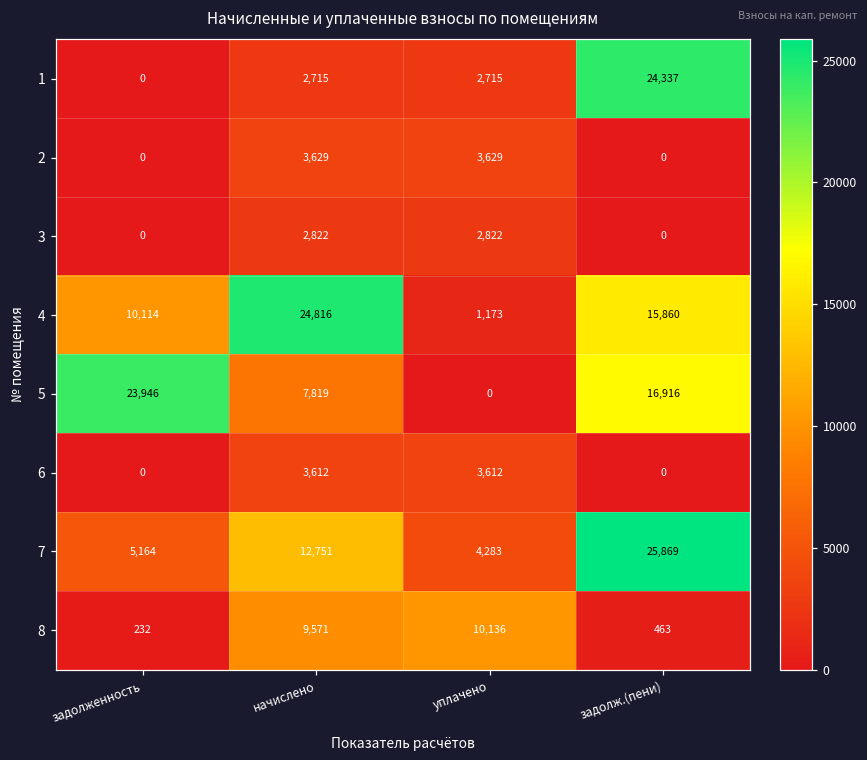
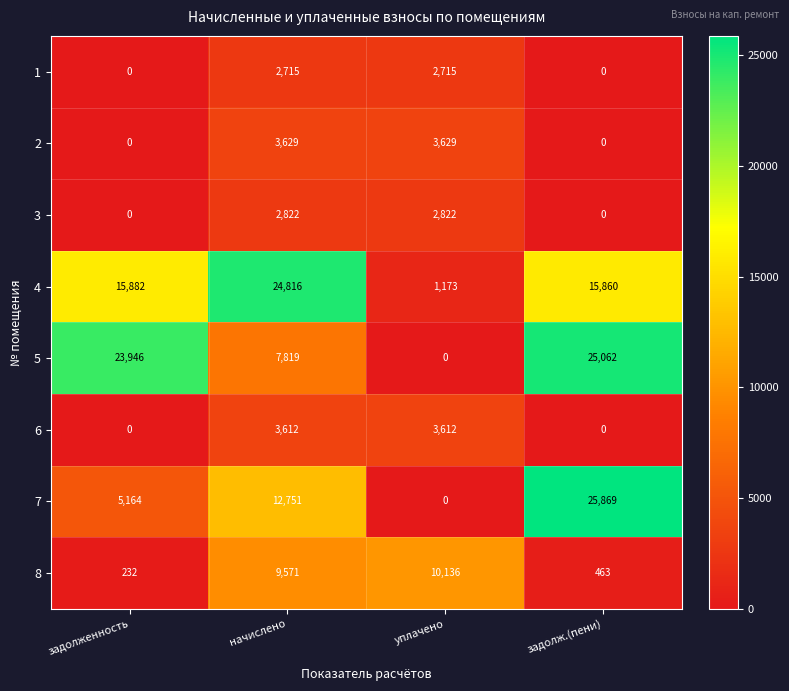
  {
    "1": {
      "задолженность": "0",
      "начислено": "2,715",
      "уплачено": "2,715",
-     "задолж.(пени)": "24,337"
+     "задолж.(пени)": "0"
    },
    "2": {
      "задолженность": "0",
      "начислено": "3,629",
      "уплачено": "3,629",
      "задолж.(пени)": "0"
    },
    "3": {
      "задолженность": "0",
      "начислено": "2,822",
      "уплачено": "2,822",
      "задолж.(пени)": "0"
    },
    "4": {
-     "задолженность": "10,114",
+     "задолженность": "15,882",
      "начислено": "24,816",
      "уплачено": "1,173",
      "задолж.(пени)": "15,860"
    },
    "5": {
      "задолженность": "23,946",
      "начислено": "7,819",
      "уплачено": "0",
-     "задолж.(пени)": "16,916"
+     "задолж.(пени)": "25,062"
    },
    "6": {
      "задолженность": "0",
      "начислено": "3,612",
      "уплачено": "3,612",
      "задолж.(пени)": "0"
    },
    "7": {
      "задолженность": "5,164",
      "начислено": "12,751",
-     "уплачено": "4,283",
+     "уплачено": "0",
      "задолж.(пени)": "25,869"
    },
    "8": {
      "задолженность": "232",
      "начислено": "9,571",
      "уплачено": "10,136",
      "задолж.(пени)": "463"
    }
  }
